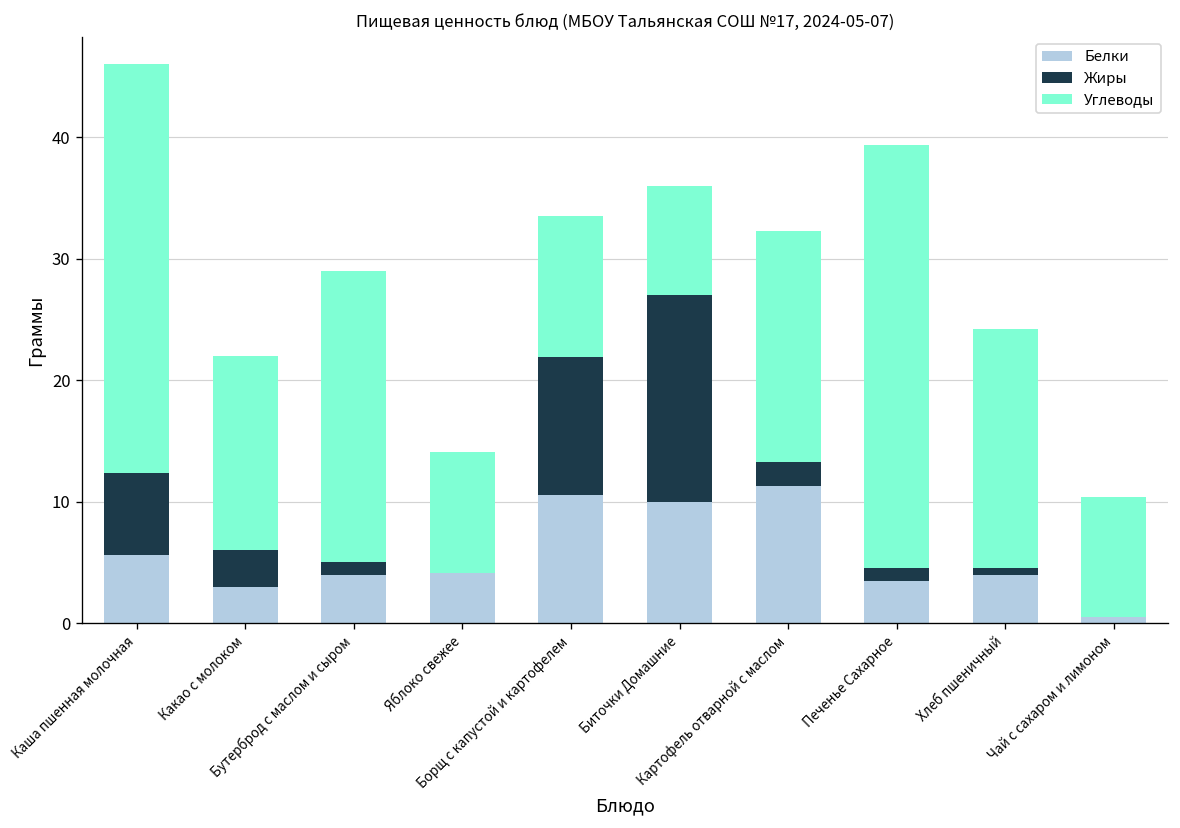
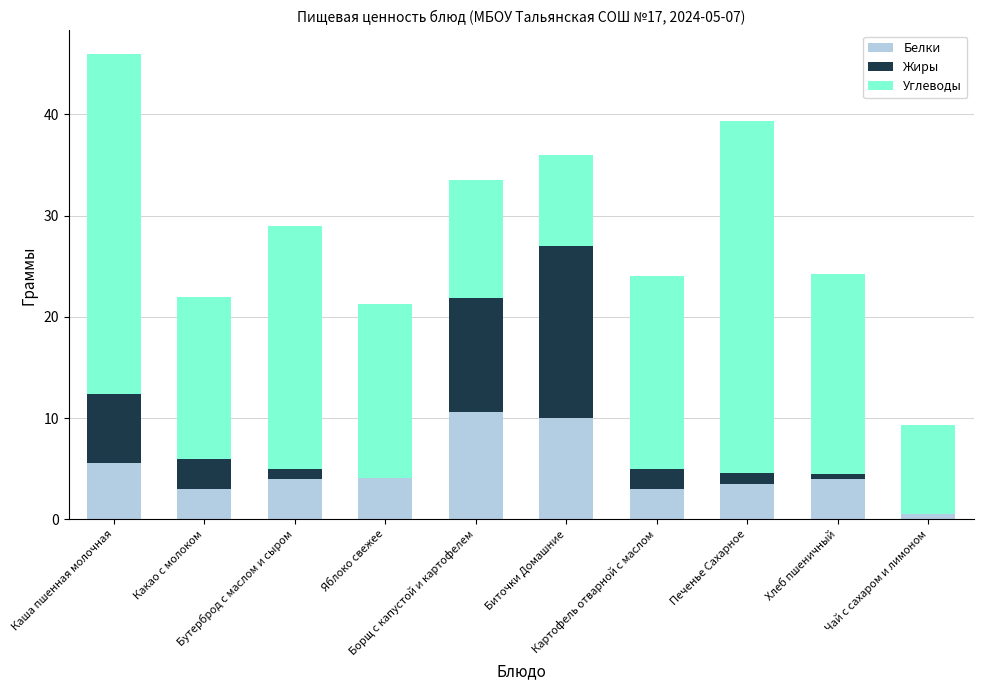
  {
    "Белки": {
      "Каша пшенная молочная": 5.6,
      "Какао с молоком": 3.0,
      "Бутерброд с маслом и сыром": 4.0,
      "Яблоко свежее": 4.1,
      "Борщ с капустой и картофелем": 10.6,
      "Биточки Домашние": 10.0,
-     "Картофель отварной с маслом": 11.3,
+     "Картофель отварной с маслом": 3.0,
      "Печенье Сахарное": 3.5,
      "Хлеб пшеничный": 4.0,
      "Чай с сахаром и лимоном": 0.5
    },
    "Жиры": {
      "Каша пшенная молочная": 6.8,
      "Какао с молоком": 3.0,
      "Бутерброд с маслом и сыром": 1.0,
      "Яблоко свежее": 0.0,
      "Борщ с капустой и картофелем": 11.3,
      "Биточки Домашние": 17.0,
      "Картофель отварной с маслом": 2.0,
      "Печенье Сахарное": 1.1,
      "Хлеб пшеничный": 0.5,
      "Чай с сахаром и лимоном": 0.0
    },
    "Углеводы": {
      "Каша пшенная молочная": 33.6,
      "Какао с молоком": 16.0,
      "Бутерброд с маслом и сыром": 24.0,
-     "Яблоко свежее": 10.0,
+     "Яблоко свежее": 17.2,
      "Борщ с капустой и картофелем": 11.6,
      "Биточки Домашние": 9.0,
      "Картофель отварной с маслом": 19.0,
      "Печенье Сахарное": 34.9,
      "Хлеб пшеничный": 19.7,
-     "Чай с сахаром и лимоном": 9.9
+     "Чай с сахаром и лимоном": 8.8
    }
  }
